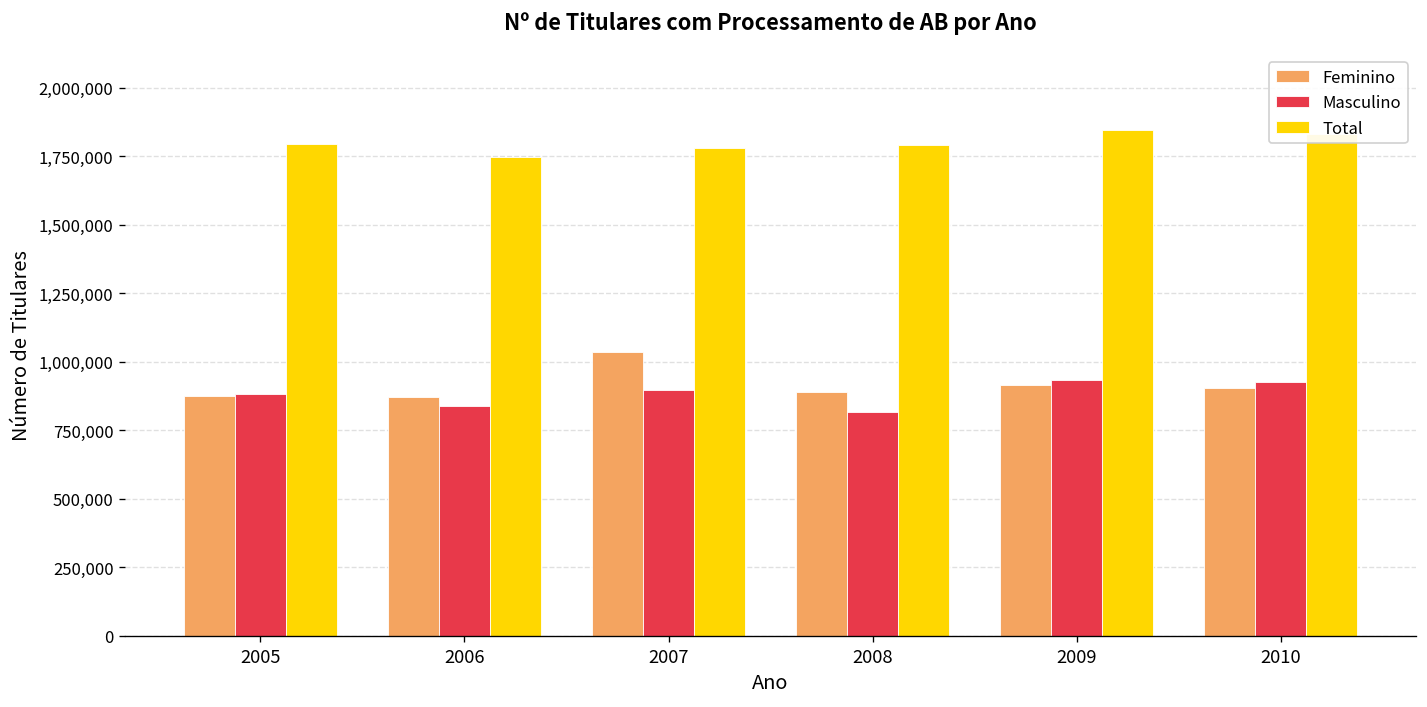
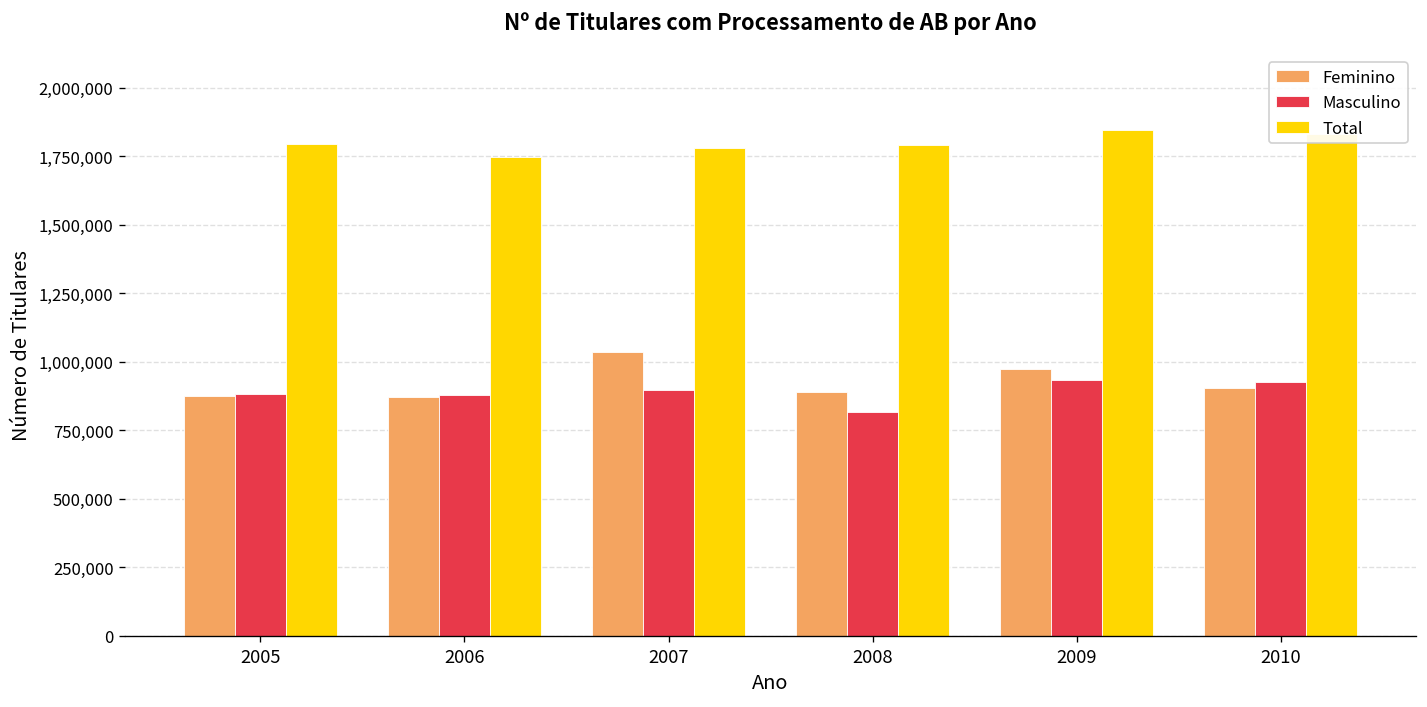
  {
    "Feminino": {
      "2005": "880,000",
      "2006": "870,000",
      "2007": "1,030,000",
      "2008": "890,000",
-     "2009": "910,000",
+     "2009": "980,000",
      "2010": "910,000"
    },
    "Masculino": {
      "2005": "880,000",
-     "2006": "840,000",
+     "2006": "880,000",
      "2007": "900,000",
      "2008": "820,000",
      "2009": "930,000",
      "2010": "930,000"
    },
    "Total": {
      "2005": "1,800,000",
      "2006": "1,750,000",
      "2007": "1,780,000",
      "2008": "1,790,000",
      "2009": "1,850,000"
    }
  }
